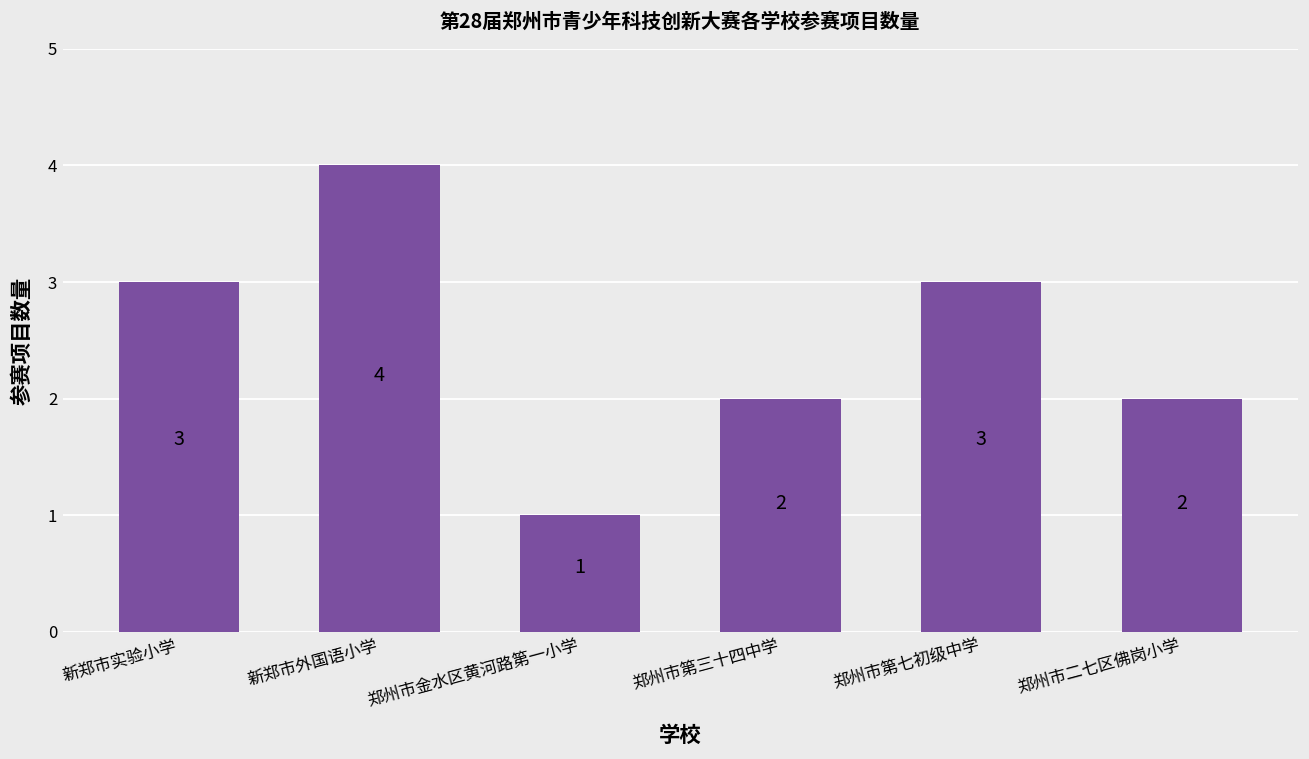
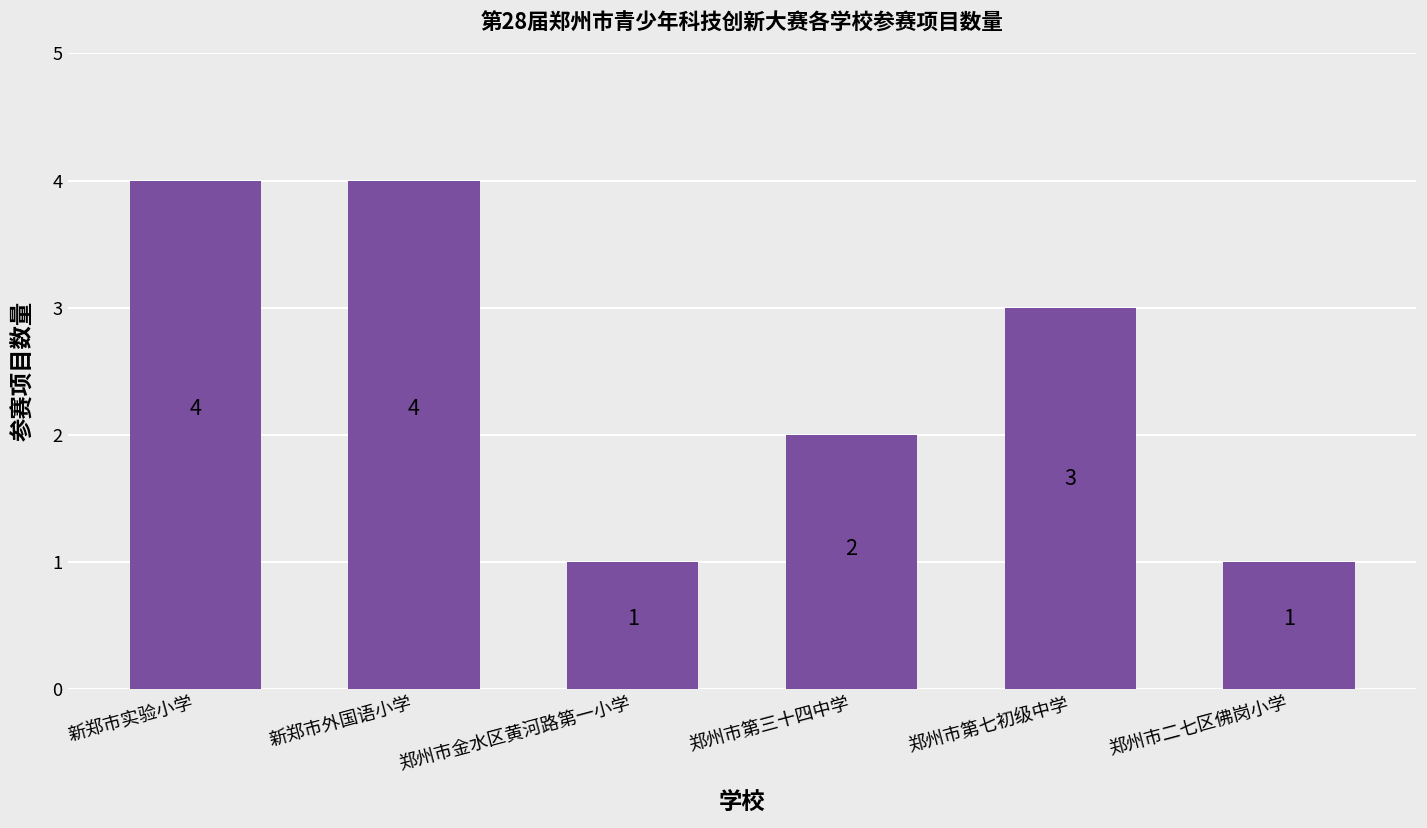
  {
-   "新郑市实验小学": 3,
+   "新郑市实验小学": 4,
    "新郑市外国语小学": 4,
    "郑州市金水区黄河路第一小学": 1,
    "郑州市第三十四中学": 2,
    "郑州市第七初级中学": 3,
-   "郑州市二七区佛岗小学": 2
+   "郑州市二七区佛岗小学": 1
  }
